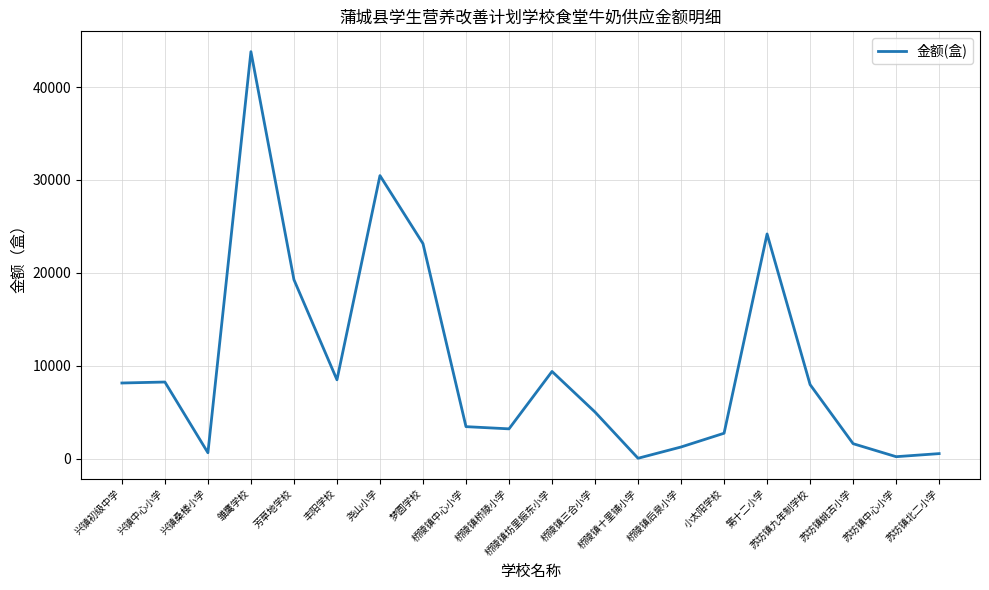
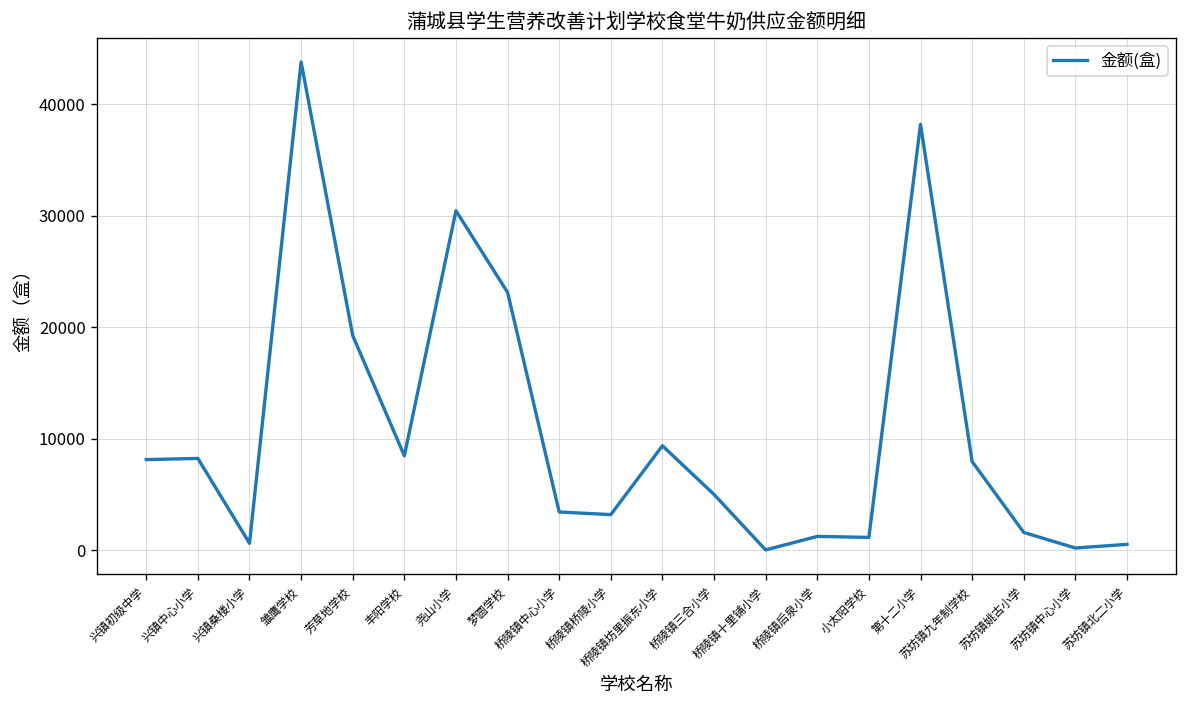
  {
    "兴镇初级中学": 8000,
    "兴镇中心小学": 8000,
    "兴镇桑楼小学": 1000,
    "雏鹰学校": 44000,
    "芳草地学校": 19000,
    "丰阳学校": 8000,
    "尧山小学": 30000,
    "梦圆学校": 23000,
    "桥陵镇中心小学": 3000,
    "桥陵镇桥陵小学": 3000,
    "桥陵镇坊里振东小学": 9000,
    "桥陵镇三合小学": 5000,
    "桥陵镇十里铺小学": 0,
    "桥陵镇后泉小学": 1000,
-   "小太阳学校": 3000,
-   "第十二小学": 24000,
+   "小太阳学校": 1000,
+   "第十二小学": 38000,
    "苏坊镇九年制学校": 8000,
    "苏坊镇姚古小学": 2000,
    "苏坊镇中心小学": 0,
    "苏坊镇北二小学": 1000
  }
